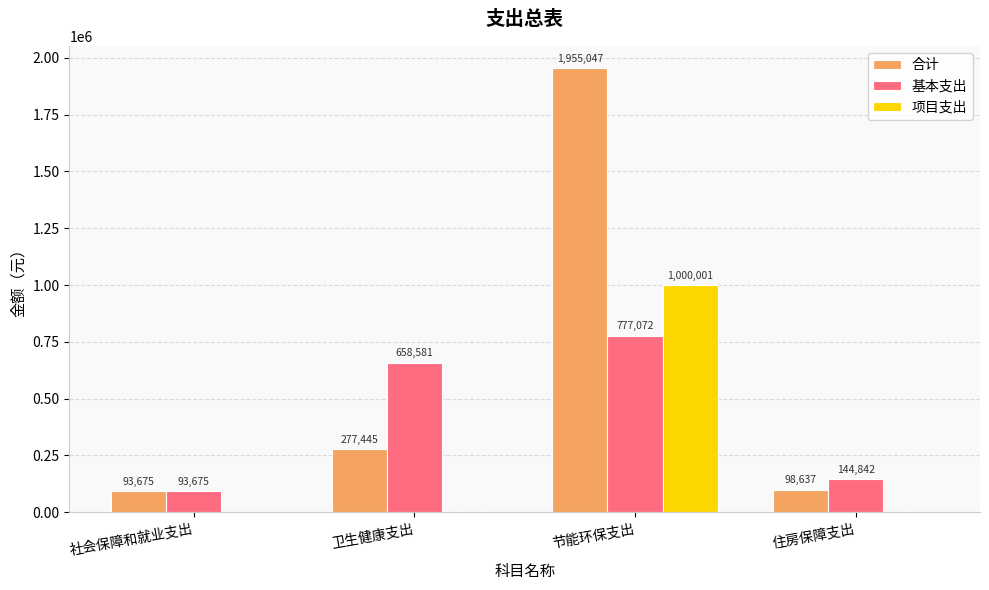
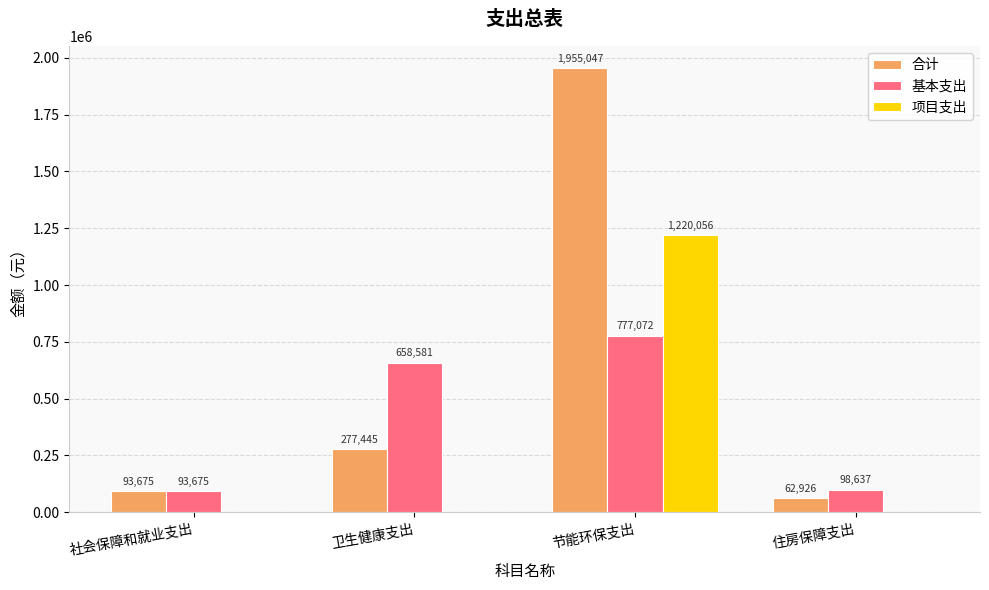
  {
    "合计": {
      "社会保障和就业支出": "93,675",
      "卫生健康支出": "277,445",
      "节能环保支出": "1,955,047",
-     "住房保障支出": "98,637"
+     "住房保障支出": "62,926"
    },
    "基本支出": {
      "社会保障和就业支出": "93,675",
      "卫生健康支出": "658,581",
      "节能环保支出": "777,072",
-     "住房保障支出": "144,842"
+     "住房保障支出": "98,637"
    },
    "项目支出": {
-     "节能环保支出": "1,000,001"
+     "节能环保支出": "1,220,056"
    }
  }
